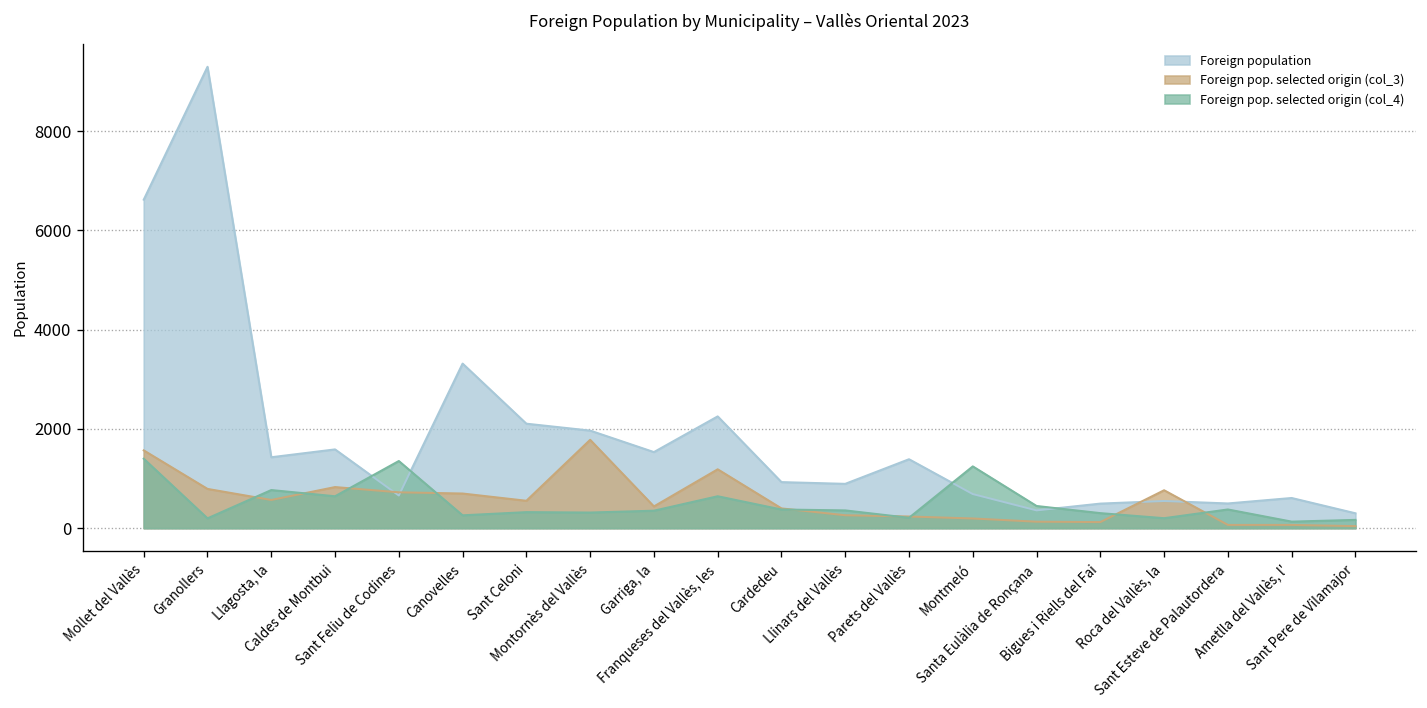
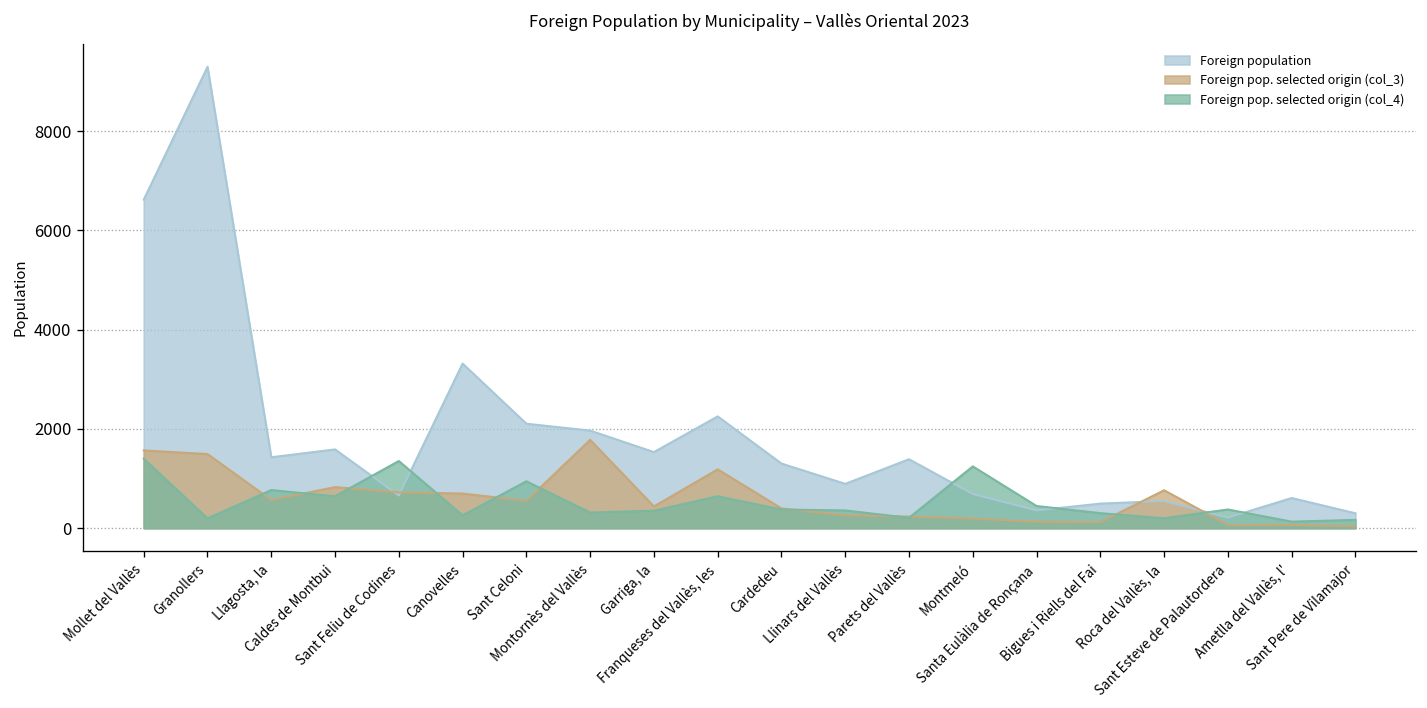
  {
    "Foreign population": {
      "Mollet del Vallès": 6600,
      "Granollers": 9300,
      "Llagosta, la": 1400,
      "Caldes de Montbui": 1600,
      "Sant Feliu de Codines": 700,
      "Canovelles": 3300,
      "Sant Celoni": 2100,
      "Montornès del Vallès": 2000,
      "Garriga, la": 1500,
      "Franqueses del Vallès, les": 2300,
-     "Cardedeu": 900,
+     "Cardedeu": 1300,
      "Llinars del Vallès": 900,
      "Parets del Vallès": 1400,
      "Montmeló": 700,
      "Santa Eulàlia de Ronçana": 400,
      "Bigues i Riells del Fai": 500,
      "Roca del Vallès, la": 500,
-     "Sant Esteve de Palautordera": 500,
+     "Sant Esteve de Palautordera": 200,
      "Ametlla del Vallès, l'": 600,
      "Sant Pere de Vilamajor": 300
    },
    "Foreign pop. selected origin (col_3)": {
      "Mollet del Vallès": 1600,
-     "Granollers": 800,
+     "Granollers": 1500,
      "Llagosta, la": 600,
      "Caldes de Montbui": 800,
      "Sant Feliu de Codines": 700,
      "Canovelles": 700,
      "Sant Celoni": 600,
      "Montornès del Vallès": 1800,
      "Garriga, la": 400,
      "Franqueses del Vallès, les": 1200,
      "Llinars del Vallès": 300,
      "Montmeló": 200,
      "Santa Eulàlia de Ronçana": 100,
      "Bigues i Riells del Fai": 100,
      "Roca del Vallès, la": 800,
      "Sant Esteve de Palautordera": 100,
      "Ametlla del Vallès, l'": 100,
      "Sant Pere de Vilamajor": 0
    },
    "Foreign pop. selected origin (col_4)": {
      "Mollet del Vallès": 1400,
      "Granollers": 200,
      "Llagosta, la": 800,
      "Caldes de Montbui": 600,
      "Sant Feliu de Codines": 1400,
      "Canovelles": 300,
-     "Sant Celoni": 300,
+     "Sant Celoni": 900,
      "Montornès del Vallès": 300,
      "Garriga, la": 400,
      "Franqueses del Vallès, les": 600,
      "Llinars del Vallès": 400,
      "Montmeló": 1200,
      "Santa Eulàlia de Ronçana": 400,
      "Bigues i Riells del Fai": 300,
      "Roca del Vallès, la": 200,
      "Sant Esteve de Palautordera": 400,
      "Ametlla del Vallès, l'": 100,
      "Sant Pere de Vilamajor": 200
    }
  }
